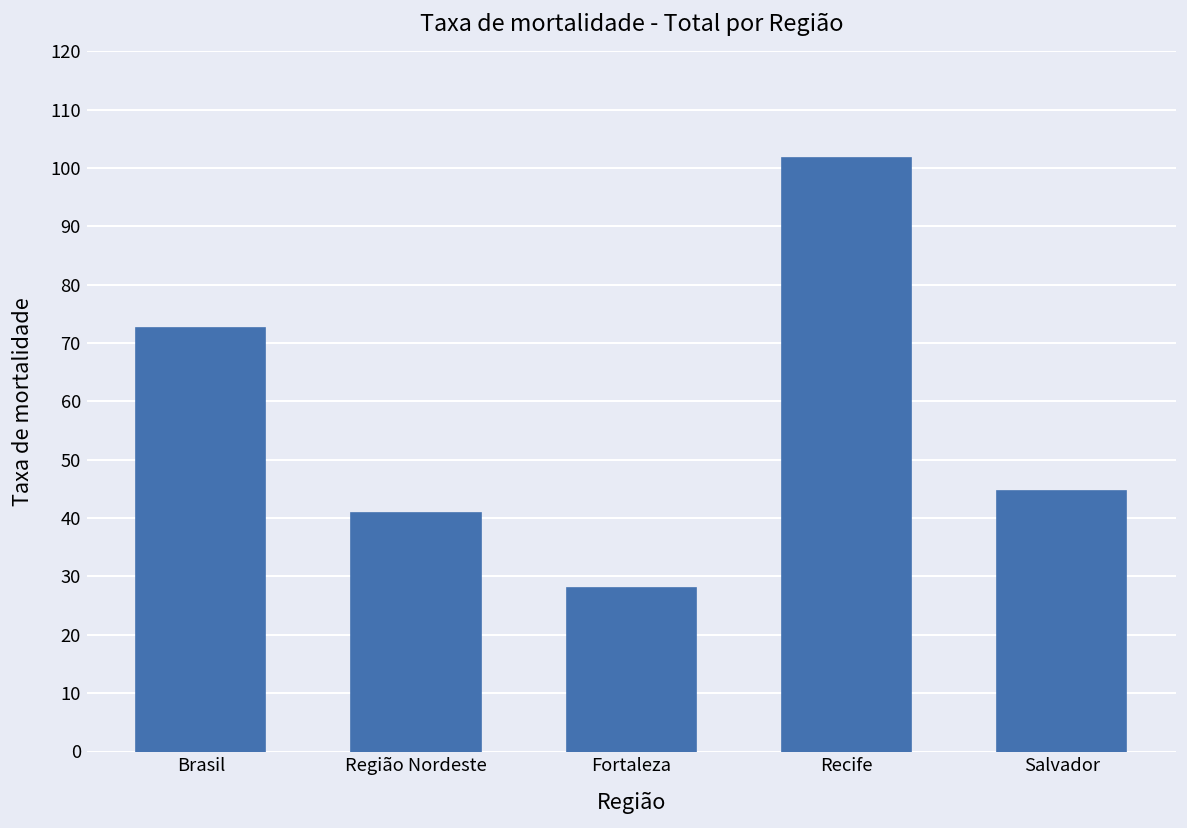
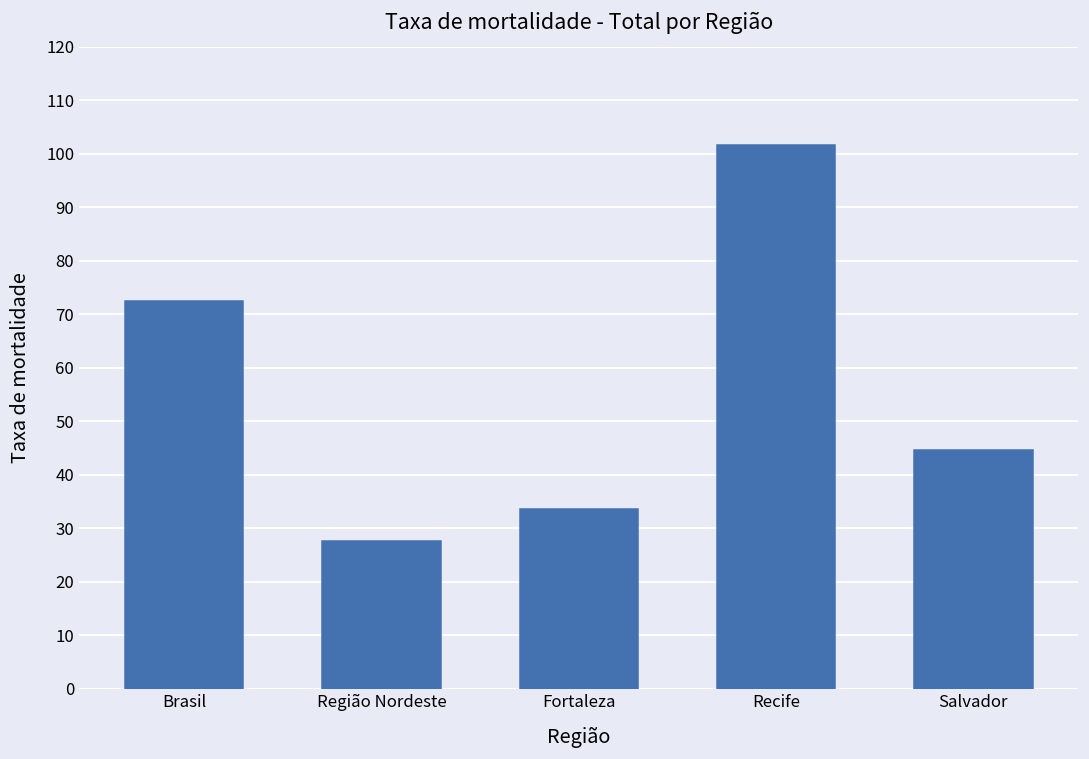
  {
    "Brasil": 73,
-   "Região Nordeste": 41,
-   "Fortaleza": 28,
+   "Região Nordeste": 28,
+   "Fortaleza": 34,
    "Recife": 102,
    "Salvador": 45
  }
